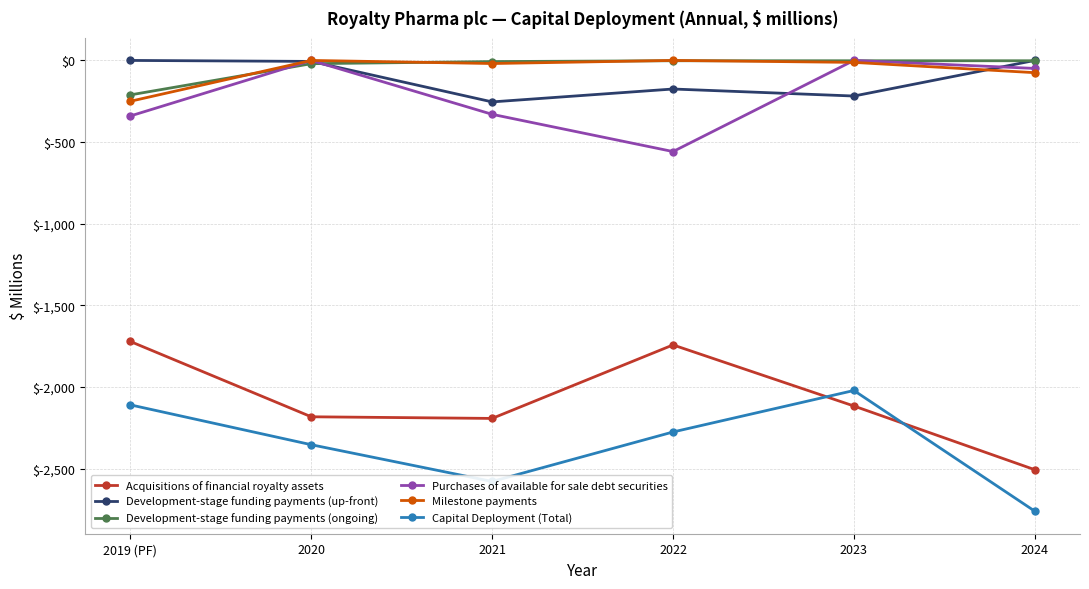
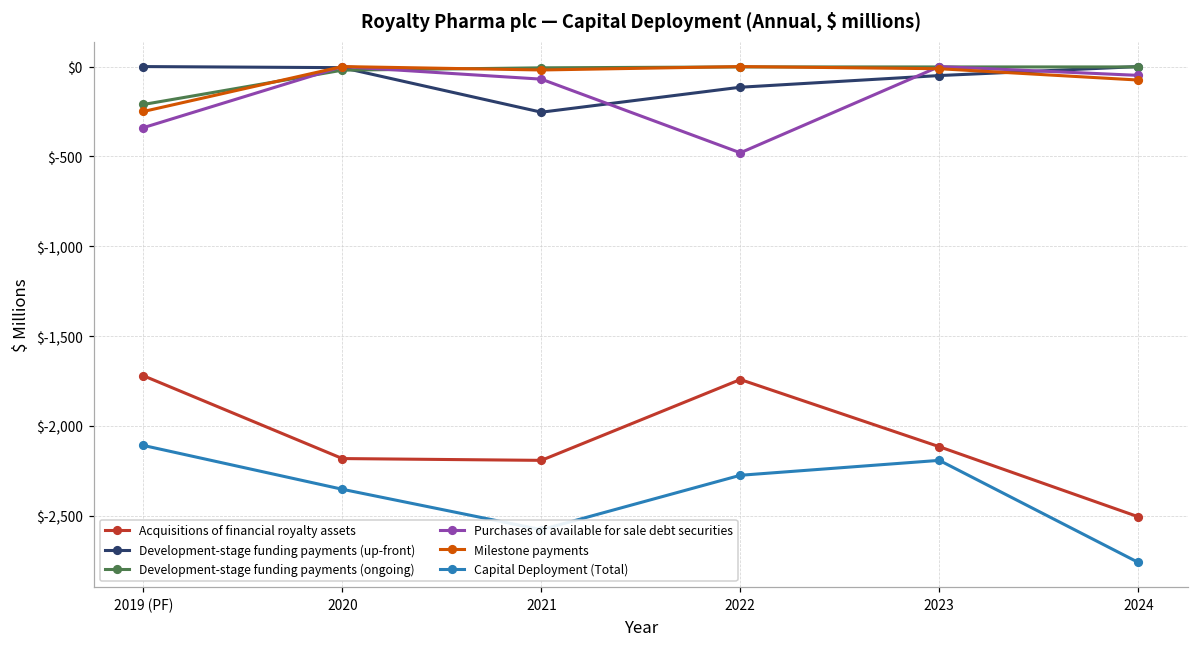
  {
    "Development-stage funding payments (up-front)": {
      "2019 (PF)": "$0",
      "2021": "$-250",
-     "2022": "$-180",
-     "2023": "$-220"
+     "2022": "$-120",
+     "2023": "$-50"
    },
    "Development-stage funding payments (ongoing)": {
      "2019 (PF)": "$-210"
    },
    "Purchases of available for sale debt securities": {
      "2019 (PF)": "$-340",
-     "2021": "$-330",
-     "2022": "$-560",
+     "2021": "$-70",
+     "2022": "$-480",
      "2024": "$-50"
    },
    "Capital Deployment (Total)": {
      "2019 (PF)": "$-2,110",
      "2020": "$-2,350",
      "2022": "$-2,280",
-     "2023": "$-2,020",
+     "2023": "$-2,190",
      "2024": "$-2,760"
    }
  }
